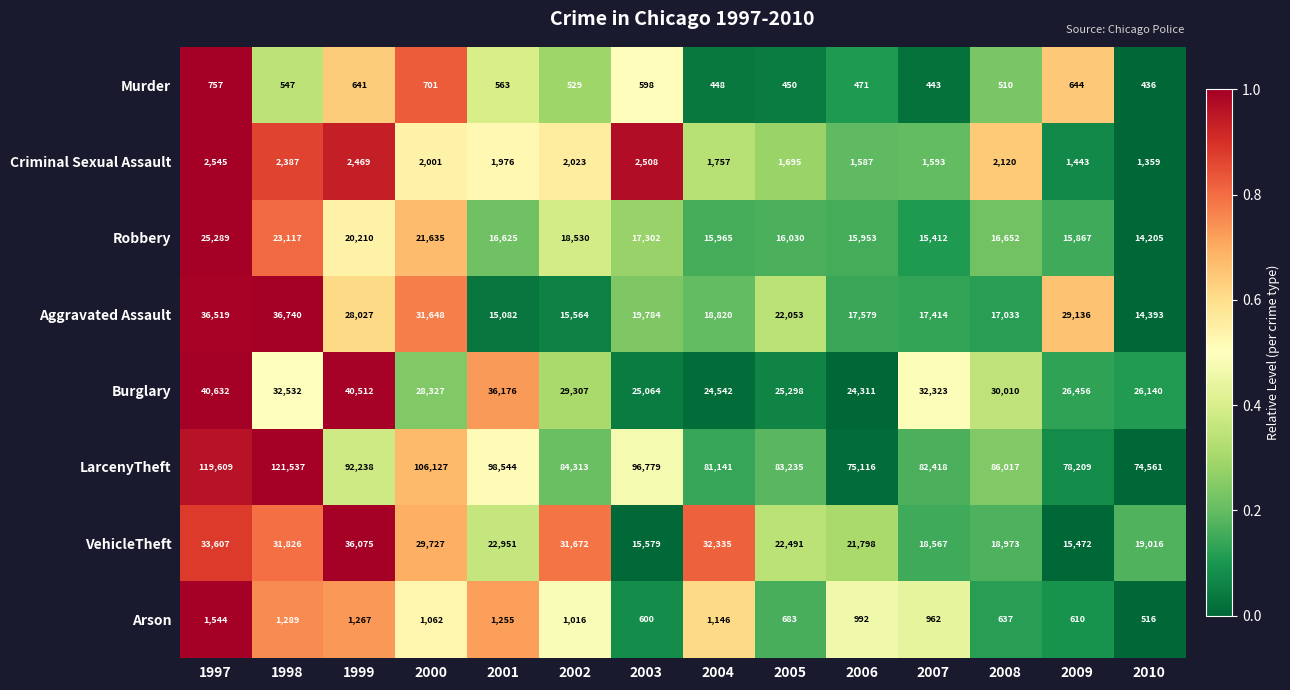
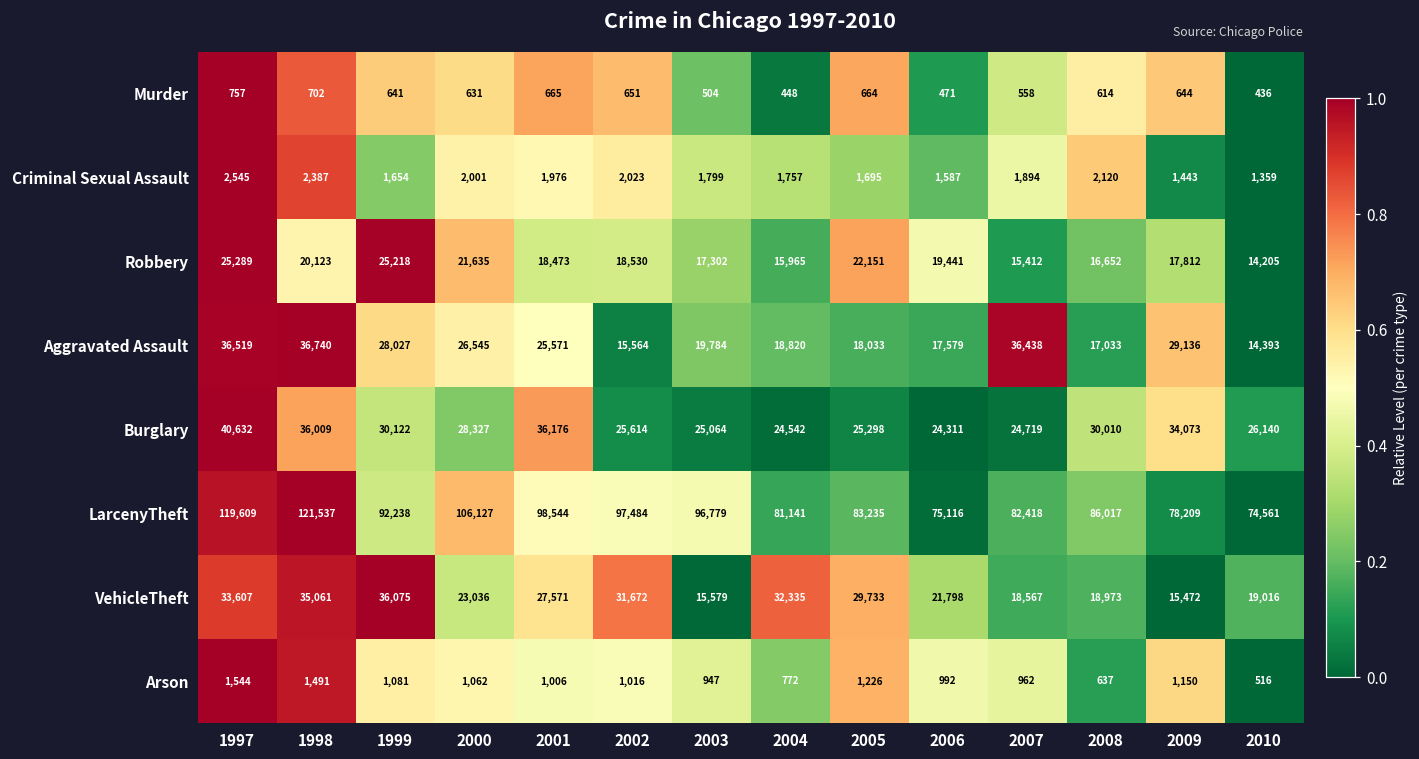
  {
    "Murder": {
      "1997": "757",
-     "1998": "547",
+     "1998": "702",
      "1999": "641",
-     "2000": "701",
-     "2001": "563",
-     "2002": "529",
-     "2003": "598",
+     "2000": "631",
+     "2001": "665",
+     "2002": "651",
+     "2003": "504",
      "2004": "448",
-     "2005": "450",
+     "2005": "664",
      "2006": "471",
-     "2007": "443",
-     "2008": "510",
+     "2007": "558",
+     "2008": "614",
      "2009": "644",
      "2010": "436"
    },
    "Criminal Sexual Assault": {
      "1997": "2,545",
      "1998": "2,387",
-     "1999": "2,469",
+     "1999": "1,654",
      "2000": "2,001",
      "2001": "1,976",
      "2002": "2,023",
-     "2003": "2,508",
+     "2003": "1,799",
      "2004": "1,757",
      "2005": "1,695",
      "2006": "1,587",
-     "2007": "1,593",
+     "2007": "1,894",
      "2008": "2,120",
      "2009": "1,443",
      "2010": "1,359"
    },
    "Robbery": {
      "1997": "25,289",
-     "1998": "23,117",
-     "1999": "20,210",
+     "1998": "20,123",
+     "1999": "25,218",
      "2000": "21,635",
-     "2001": "16,625",
+     "2001": "18,473",
      "2002": "18,530",
      "2003": "17,302",
      "2004": "15,965",
-     "2005": "16,030",
-     "2006": "15,953",
+     "2005": "22,151",
+     "2006": "19,441",
      "2007": "15,412",
      "2008": "16,652",
-     "2009": "15,867",
+     "2009": "17,812",
      "2010": "14,205"
    },
    "Aggravated Assault": {
      "1997": "36,519",
      "1998": "36,740",
      "1999": "28,027",
-     "2000": "31,648",
-     "2001": "15,082",
+     "2000": "26,545",
+     "2001": "25,571",
      "2002": "15,564",
      "2003": "19,784",
      "2004": "18,820",
-     "2005": "22,053",
+     "2005": "18,033",
      "2006": "17,579",
-     "2007": "17,414",
+     "2007": "36,438",
      "2008": "17,033",
      "2009": "29,136",
      "2010": "14,393"
    },
    "Burglary": {
      "1997": "40,632",
-     "1998": "32,532",
-     "1999": "40,512",
+     "1998": "36,009",
+     "1999": "30,122",
      "2000": "28,327",
      "2001": "36,176",
-     "2002": "29,307",
+     "2002": "25,614",
      "2003": "25,064",
      "2004": "24,542",
      "2005": "25,298",
      "2006": "24,311",
-     "2007": "32,323",
+     "2007": "24,719",
      "2008": "30,010",
-     "2009": "26,456",
+     "2009": "34,073",
      "2010": "26,140"
    },
    "LarcenyTheft": {
      "1997": "119,609",
      "1998": "121,537",
      "1999": "92,238",
      "2000": "106,127",
      "2001": "98,544",
-     "2002": "84,313",
+     "2002": "97,484",
      "2003": "96,779",
      "2004": "81,141",
      "2005": "83,235",
      "2006": "75,116",
      "2007": "82,418",
      "2008": "86,017",
      "2009": "78,209",
      "2010": "74,561"
    },
    "VehicleTheft": {
      "1997": "33,607",
-     "1998": "31,826",
+     "1998": "35,061",
      "1999": "36,075",
-     "2000": "29,727",
-     "2001": "22,951",
+     "2000": "23,036",
+     "2001": "27,571",
      "2002": "31,672",
      "2003": "15,579",
      "2004": "32,335",
-     "2005": "22,491",
+     "2005": "29,733",
      "2006": "21,798",
      "2007": "18,567",
      "2008": "18,973",
      "2009": "15,472",
      "2010": "19,016"
    },
    "Arson": {
      "1997": "1,544",
-     "1998": "1,289",
-     "1999": "1,267",
+     "1998": "1,491",
+     "1999": "1,081",
      "2000": "1,062",
-     "2001": "1,255",
+     "2001": "1,006",
      "2002": "1,016",
-     "2003": "600",
-     "2004": "1,146",
-     "2005": "683",
+     "2003": "947",
+     "2004": "772",
+     "2005": "1,226",
      "2006": "992",
      "2007": "962",
      "2008": "637",
-     "2009": "610",
+     "2009": "1,150",
      "2010": "516"
    }
  }
